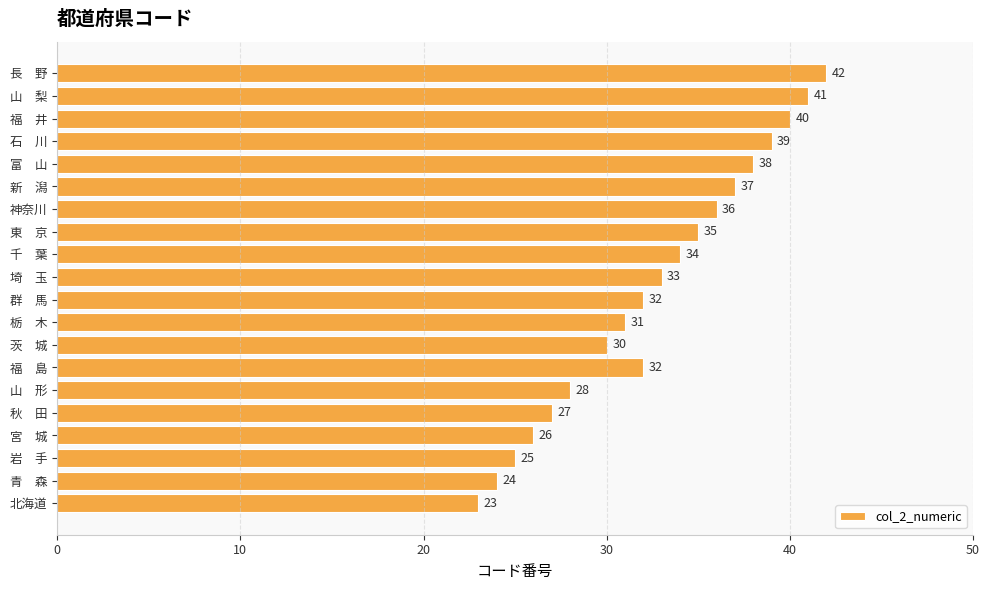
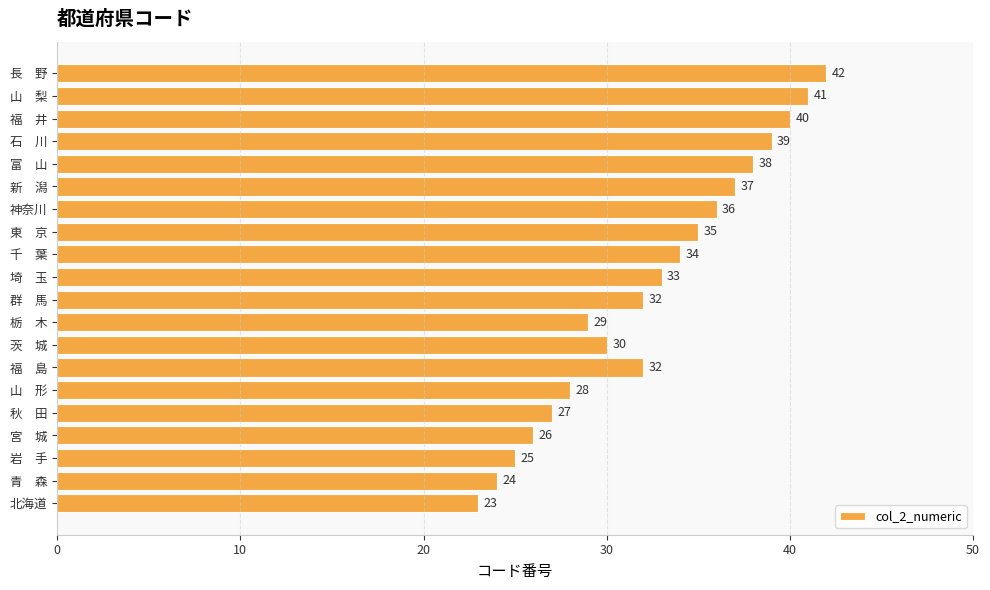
  {
    "長 野": 42,
    "山 梨": 41,
    "福 井": 40,
    "石 川": 39,
    "富 山": 38,
    "新 潟": 37,
    "神奈川": 36,
    "東 京": 35,
    "千 葉": 34,
    "埼 玉": 33,
    "群 馬": 32,
-   "栃 木": 31,
+   "栃 木": 29,
    "茨 城": 30,
    "福 島": 32,
    "山 形": 28,
    "秋 田": 27,
    "宮 城": 26,
    "岩 手": 25,
    "青 森": 24,
    "北海道": 23
  }
